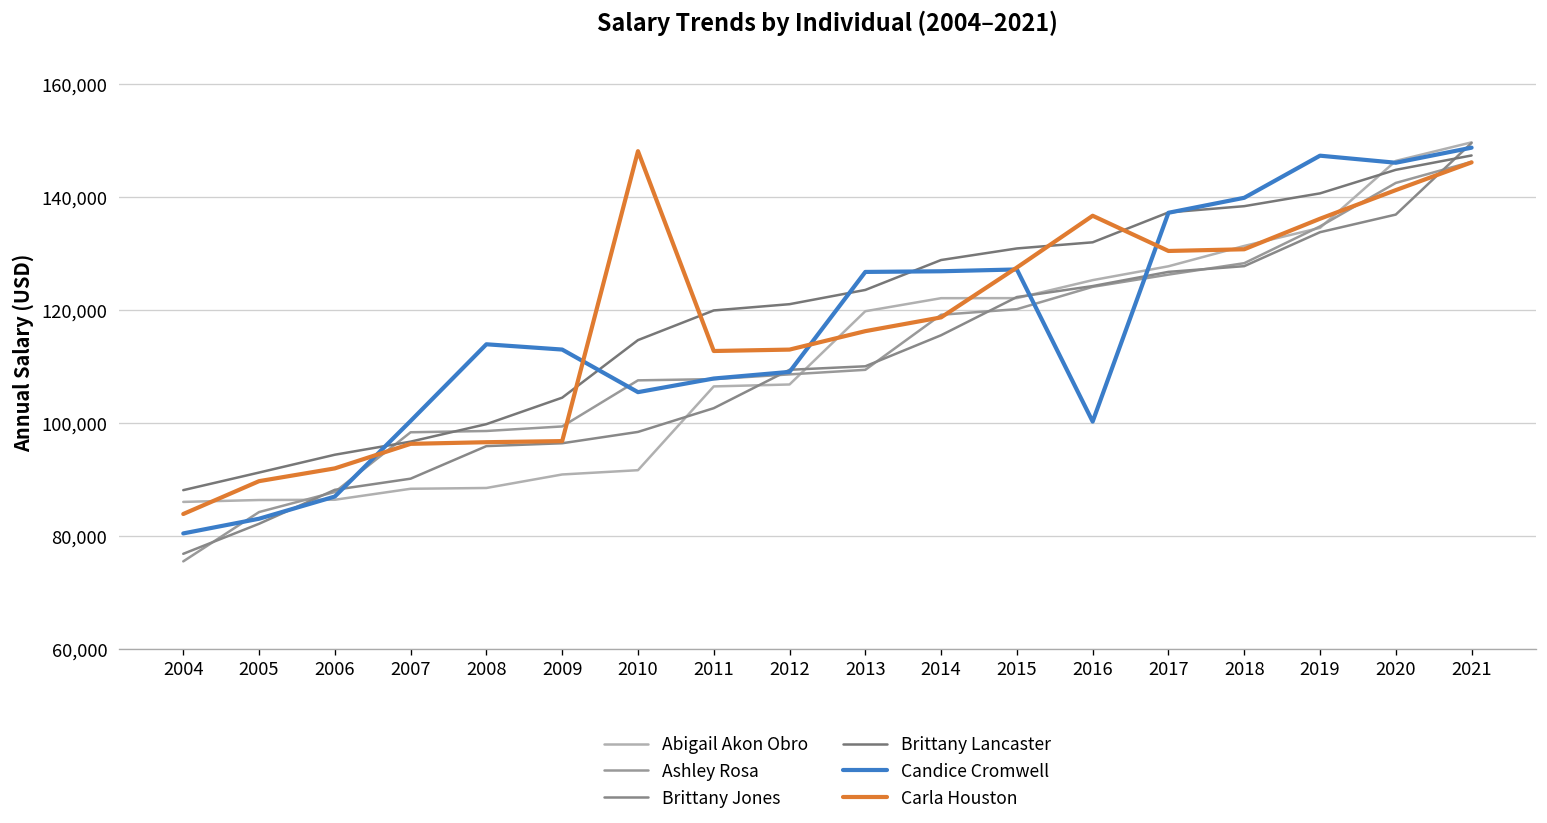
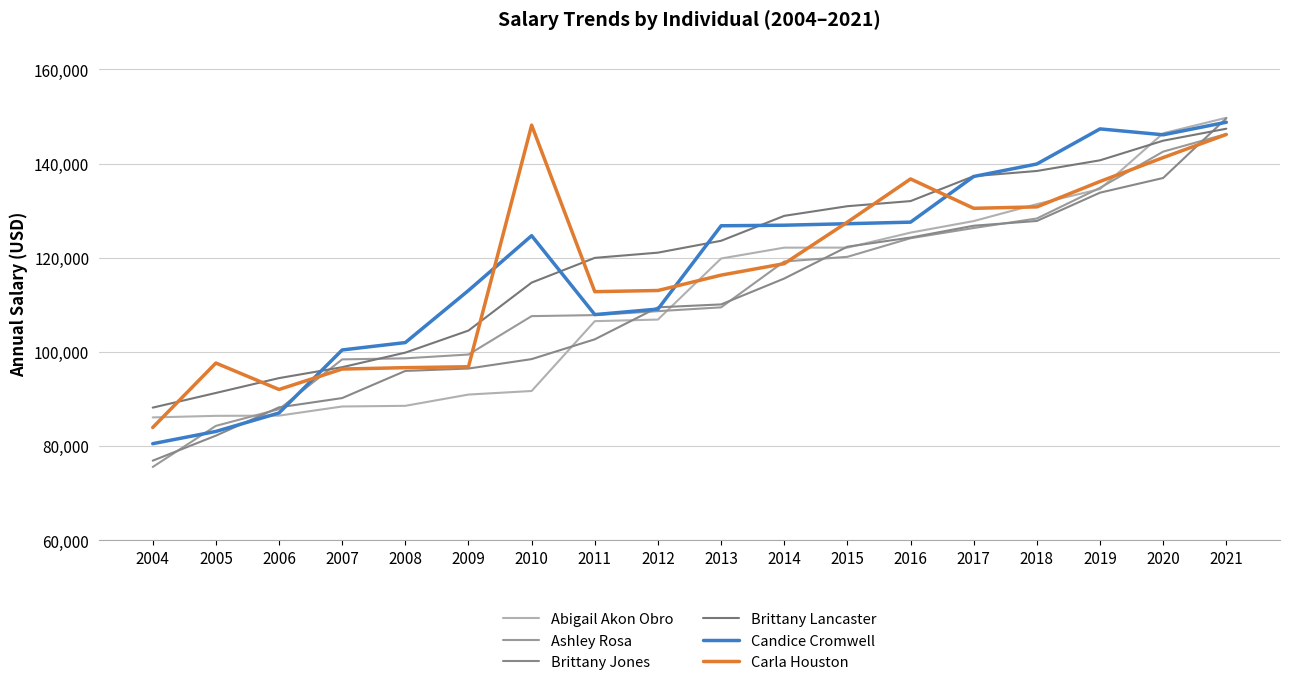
  {
    "Candice Cromwell": {
      "2004": "80,000",
      "2005": "83,000",
      "2006": "87,000",
      "2007": "100,000",
-     "2008": "114,000",
+     "2008": "102,000",
      "2009": "113,000",
-     "2010": "106,000",
+     "2010": "125,000",
      "2013": "127,000",
      "2014": "127,000",
-     "2016": "100,000",
+     "2016": "128,000",
      "2018": "140,000",
      "2019": "147,000",
      "2021": "149,000"
    },
    "Carla Houston": {
      "2004": "84,000",
-     "2005": "90,000",
+     "2005": "98,000",
      "2006": "92,000",
      "2008": "97,000",
      "2010": "148,000",
      "2011": "113,000",
      "2012": "113,000",
      "2013": "116,000",
      "2016": "137,000",
      "2017": "131,000",
      "2018": "131,000",
      "2019": "136,000",
      "2020": "141,000"
    }
  }
